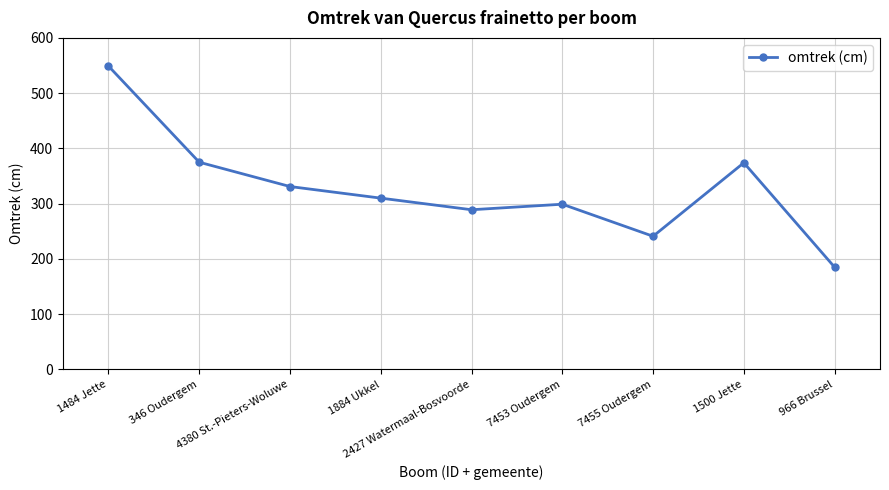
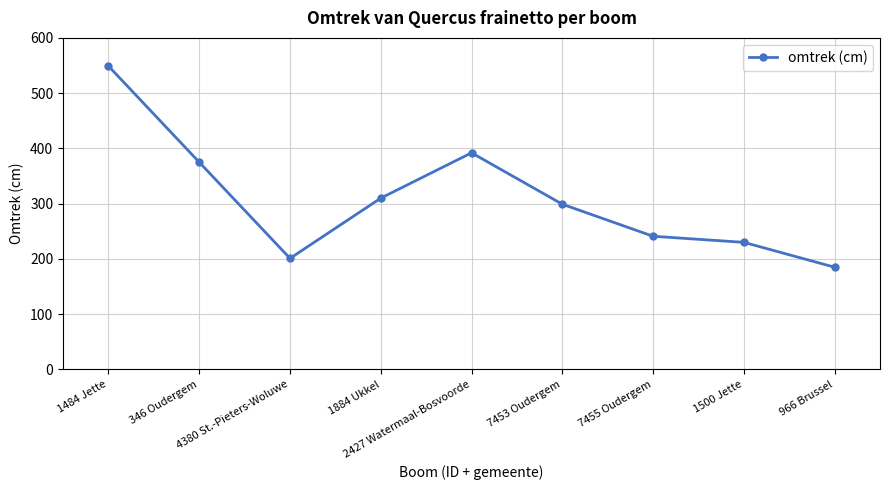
  {
    "1484 Jette": 550,
    "346 Oudergem": 380,
-   "4380 St.-Pieters-Woluwe": 330,
+   "4380 St.-Pieters-Woluwe": 200,
    "1884 Ukkel": 310,
-   "2427 Watermaal-Bosvoorde": 290,
+   "2427 Watermaal-Bosvoorde": 390,
    "7453 Oudergem": 300,
    "7455 Oudergem": 240,
-   "1500 Jette": 370,
+   "1500 Jette": 230,
    "966 Brussel": 190
  }
